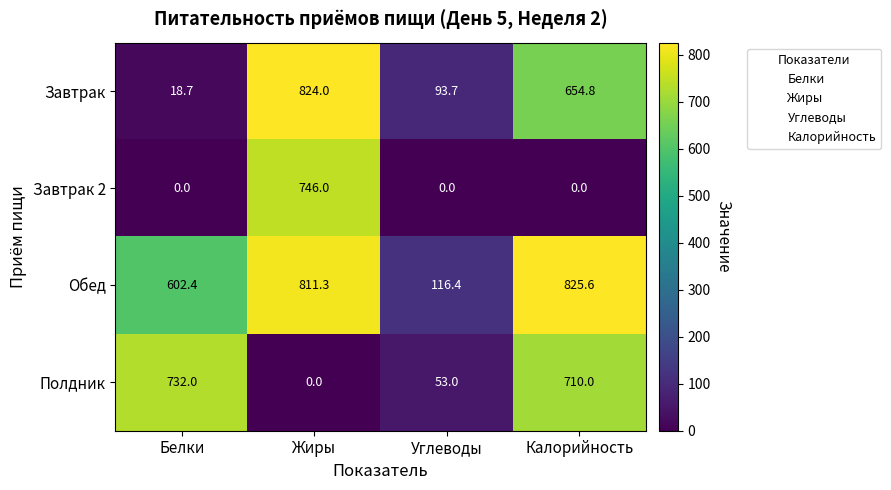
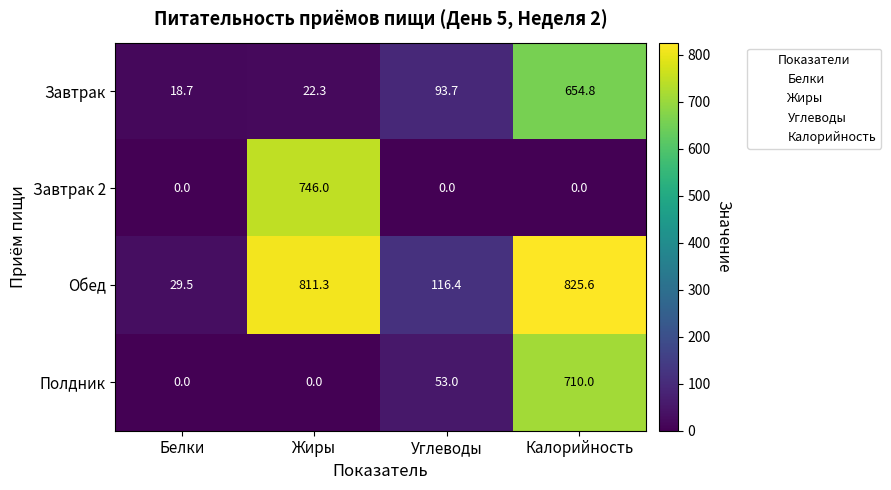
  {
    "Завтрак": {
      "Белки": 18.7,
-     "Жиры": 824.0,
+     "Жиры": 22.3,
      "Углеводы": 93.7,
      "Калорийность": 654.8
    },
    "Завтрак 2": {
      "Белки": 0.0,
      "Жиры": 746.0,
      "Углеводы": 0.0,
      "Калорийность": 0.0
    },
    "Обед": {
-     "Белки": 602.4,
+     "Белки": 29.5,
      "Жиры": 811.3,
      "Углеводы": 116.4,
      "Калорийность": 825.6
    },
    "Полдник": {
-     "Белки": 732.0,
+     "Белки": 0.0,
      "Жиры": 0.0,
      "Углеводы": 53.0,
      "Калорийность": 710.0
    }
  }
